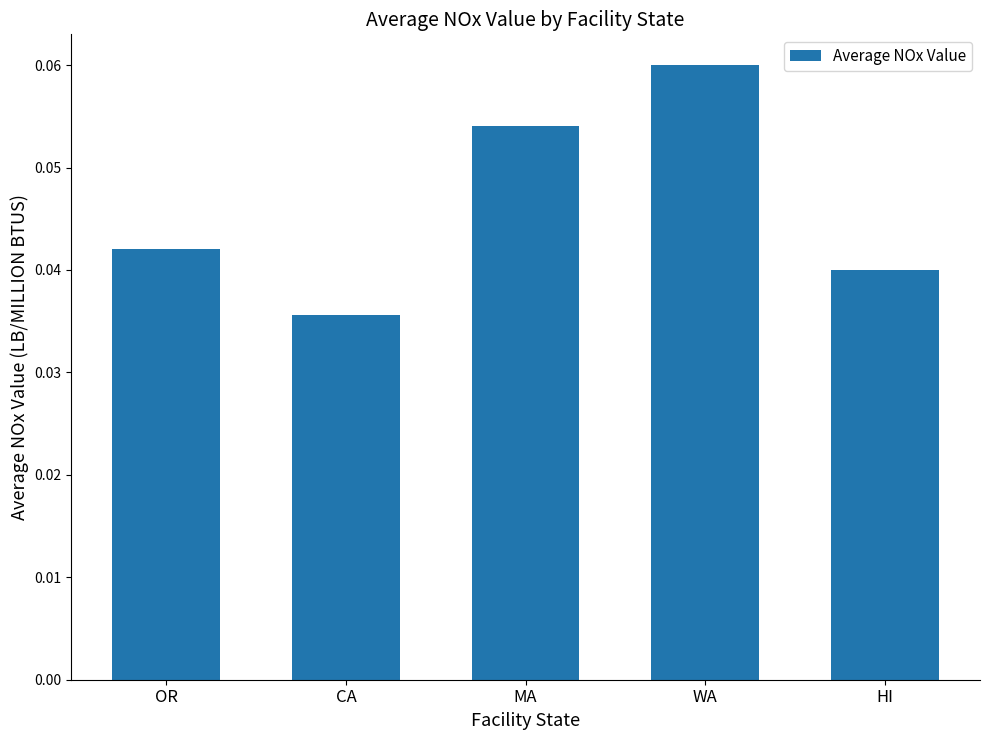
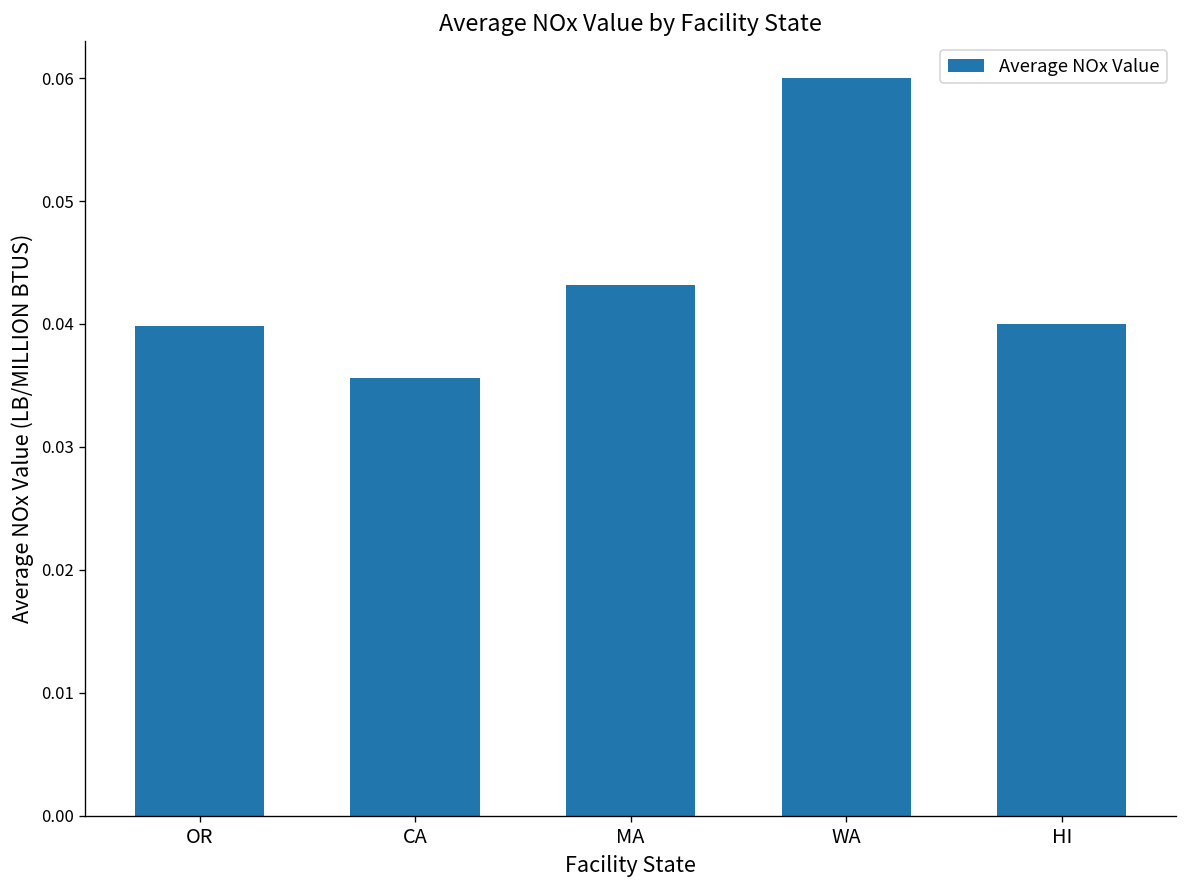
  {
-   "OR": 0.0420,
+   "OR": 0.0398,
    "CA": 0.0356,
-   "MA": 0.0541,
+   "MA": 0.0432,
    "WA": 0.0600,
    "HI": 0.0400
  }
